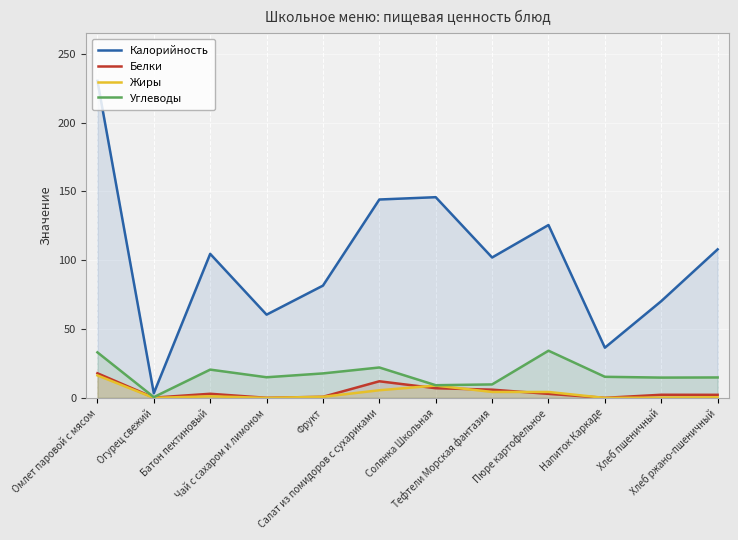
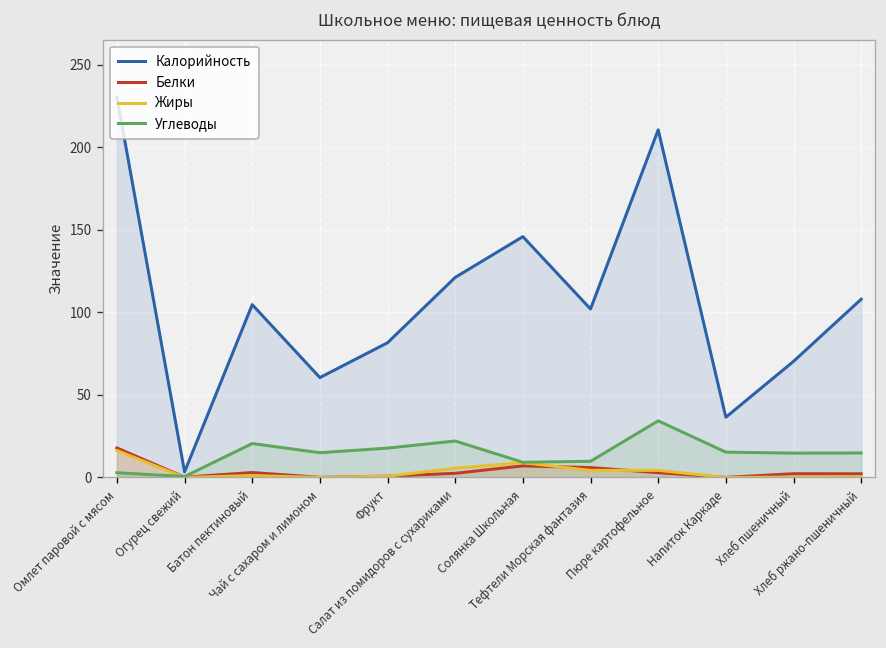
  {
    "Калорийность": {
      "Огурец свежий": 3,
      "Батон пектиновый": 105,
      "Чай с сахаром и лимоном": 61,
      "Фрукт": 82,
-     "Салат из помидоров с сухариками": 144,
+     "Салат из помидоров с сухариками": 121,
      "Солянка Школьная": 146,
      "Тефтели Морская фантазия": 102,
-     "Пюре картофельное": 126,
+     "Пюре картофельное": 211,
      "Напиток Каркаде": 37,
      "Хлеб пшеничный": 70,
      "Хлеб ржано-пшеничный": 108
    },
    "Белки": {
-     "Салат из помидоров с сухариками": 12,
+     "Салат из помидоров с сухариками": 3,
      "Солянка Школьная": 7,
      "Хлеб пшеничный": 2
    },
    "Жиры": {
      "Салат из помидоров с сухариками": 6,
      "Хлеб пшеничный": 0
    },
    "Углеводы": {
-     "Омлет паровой с мясом": 33,
+     "Омлет паровой с мясом": 3,
      "Батон пектиновый": 21,
      "Чай с сахаром и лимоном": 15,
      "Фрукт": 18,
      "Салат из помидоров с сухариками": 22,
      "Тефтели Морская фантазия": 10,
      "Пюре картофельное": 34,
      "Напиток Каркаде": 15,
      "Хлеб пшеничный": 15,
      "Хлеб ржано-пшеничный": 15
    }
  }
